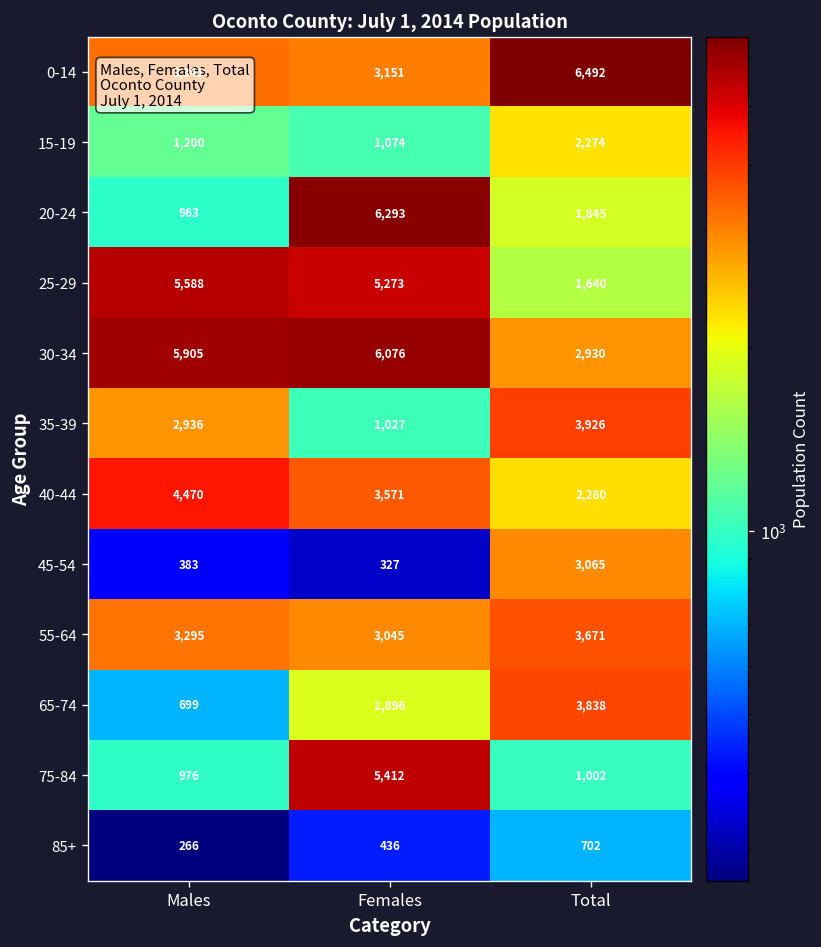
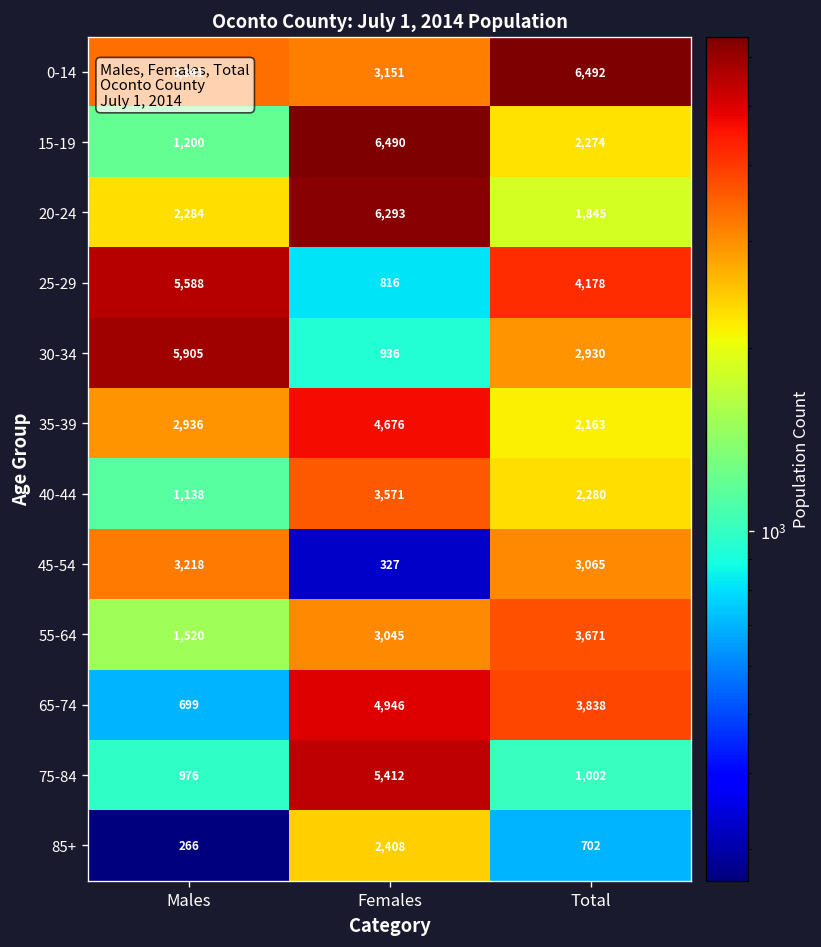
  {
    "0-14": {
      "Females": "3,151",
      "Total": "6,492"
    },
    "15-19": {
      "Males": "1,200",
-     "Females": "1,074",
+     "Females": "6,490",
      "Total": "2,274"
    },
    "20-24": {
-     "Males": "963",
+     "Males": "2,284",
      "Females": "6,293",
      "Total": "1,845"
    },
    "25-29": {
      "Males": "5,588",
-     "Females": "5,273",
-     "Total": "1,640"
+     "Females": "816",
+     "Total": "4,178"
    },
    "30-34": {
      "Males": "5,905",
-     "Females": "6,076",
+     "Females": "936",
      "Total": "2,930"
    },
    "35-39": {
      "Males": "2,936",
-     "Females": "1,027",
-     "Total": "3,926"
+     "Females": "4,676",
+     "Total": "2,163"
    },
    "40-44": {
-     "Males": "4,470",
+     "Males": "1,138",
      "Females": "3,571",
      "Total": "2,280"
    },
    "45-54": {
-     "Males": "383",
+     "Males": "3,218",
      "Females": "327",
      "Total": "3,065"
    },
    "55-64": {
-     "Males": "3,295",
+     "Males": "1,520",
      "Females": "3,045",
      "Total": "3,671"
    },
    "65-74": {
      "Males": "699",
-     "Females": "1,896",
+     "Females": "4,946",
      "Total": "3,838"
    },
    "75-84": {
      "Males": "976",
      "Females": "5,412",
      "Total": "1,002"
    },
    "85+": {
      "Males": "266",
-     "Females": "436",
+     "Females": "2,408",
      "Total": "702"
    }
  }
